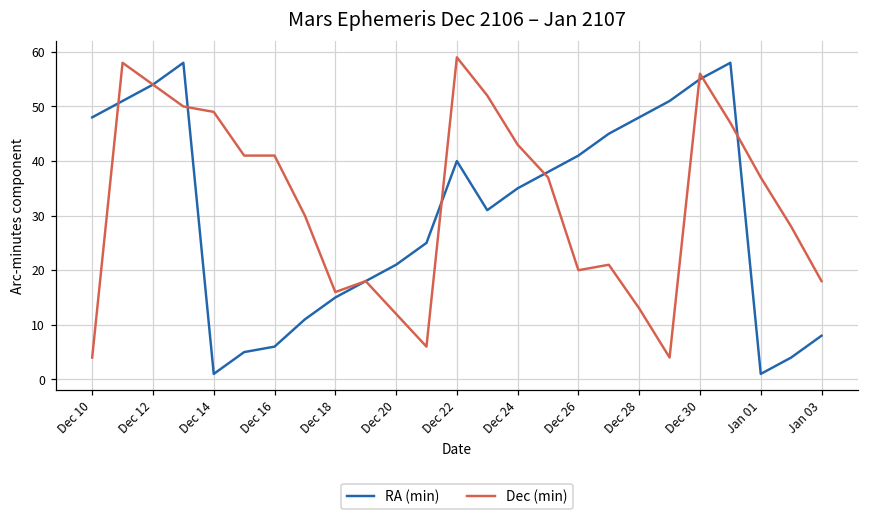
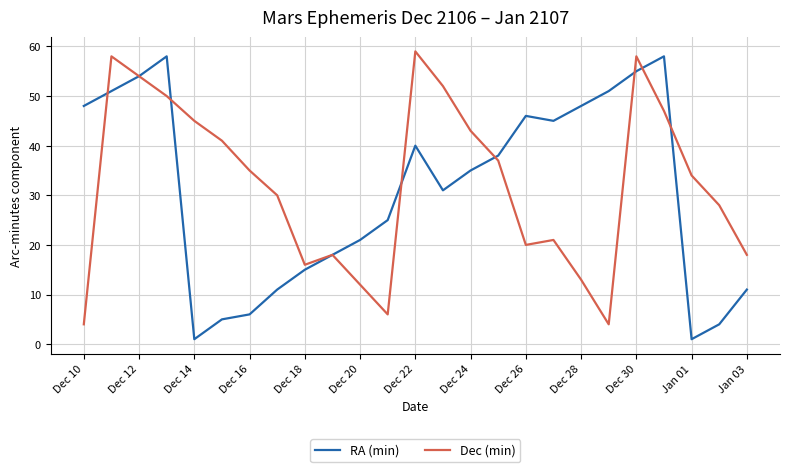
  {
    "RA (min)": {
      "Dec 10": 48,
      "Dec 14": 1,
      "Dec 16": 6,
      "Dec 18": 15,
      "Dec 20": 21,
      "Dec 22": 40,
      "Dec 24": 35,
-     "Dec 26": 41,
+     "Dec 26": 46,
      "Dec 28": 48,
      "Dec 30": 55,
      "Jan 01": 1,
-     "Jan 03": 8
+     "Jan 03": 11
    },
    "Dec (min)": {
      "Dec 10": 4,
-     "Dec 14": 49,
-     "Dec 16": 41,
+     "Dec 14": 45,
+     "Dec 16": 35,
      "Dec 18": 16,
      "Dec 20": 12,
      "Dec 22": 59,
      "Dec 24": 43,
      "Dec 26": 20,
      "Dec 28": 13,
-     "Dec 30": 56,
-     "Jan 01": 37,
+     "Dec 30": 58,
+     "Jan 01": 34,
      "Jan 03": 18
    }
  }
